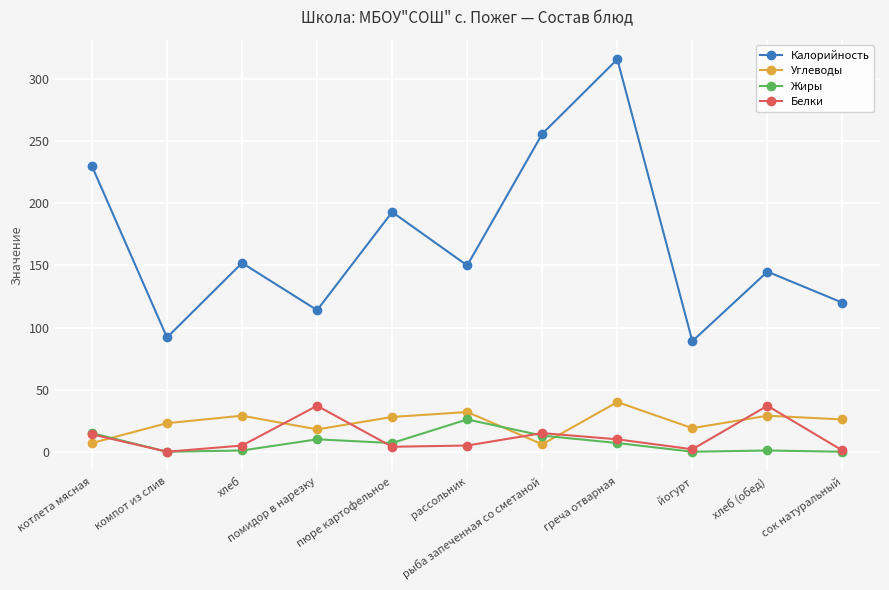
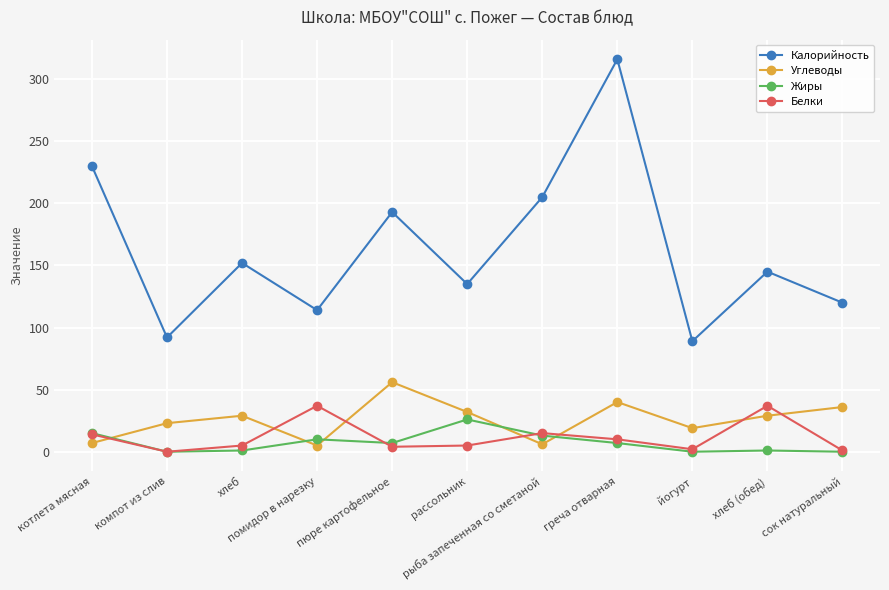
  {
    "Калорийность": {
      "котлета мясная": 230,
      "компот из слив": 92,
      "хлеб": 152,
      "помидор в нарезку": 114,
      "пюре картофельное": 193,
-     "рассольник": 150,
-     "рыба запеченная со сметаной": 256,
+     "рассольник": 135,
+     "рыба запеченная со сметаной": 205,
      "греча отварная": 316,
      "йогурт": 89,
      "хлеб (обед)": 145,
      "сок натуральный": 120
    },
    "Углеводы": {
      "котлета мясная": 7,
      "компот из слив": 23,
      "хлеб": 29,
-     "помидор в нарезку": 18,
-     "пюре картофельное": 28,
+     "помидор в нарезку": 5,
+     "пюре картофельное": 56,
      "рассольник": 32,
      "рыба запеченная со сметаной": 6,
      "греча отварная": 40,
      "йогурт": 19,
      "хлеб (обед)": 29,
-     "сок натуральный": 26
+     "сок натуральный": 36
    },
    "Жиры": {
      "хлеб": 1,
      "помидор в нарезку": 10,
      "пюре картофельное": 7,
      "рассольник": 26,
      "греча отварная": 7,
      "хлеб (обед)": 1
    },
    "Белки": {
      "хлеб": 5,
      "помидор в нарезку": 37,
      "пюре картофельное": 4,
      "рассольник": 5,
      "греча отварная": 10,
      "хлеб (обед)": 37
    }
  }
